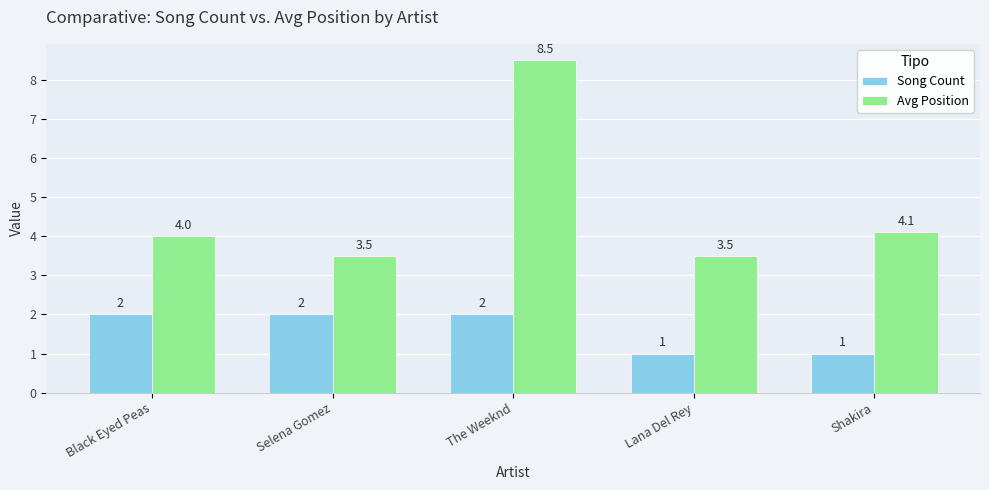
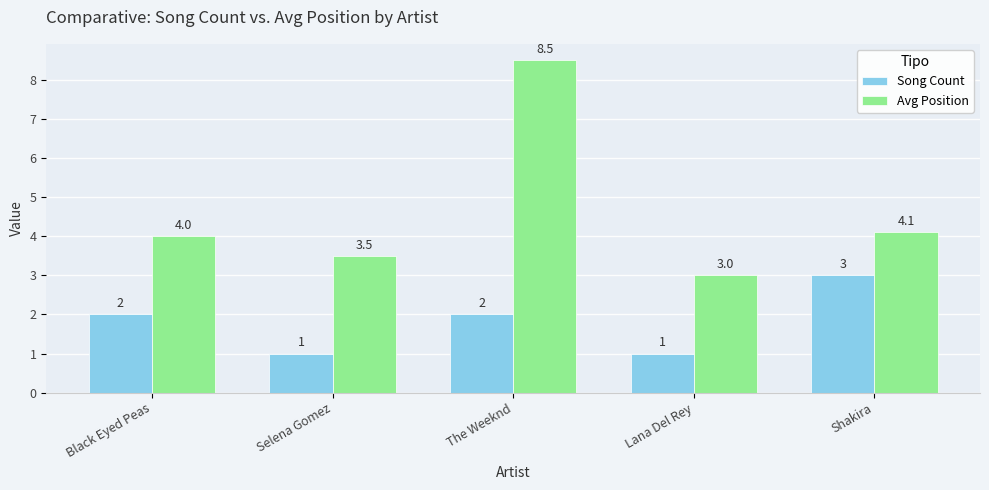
  {
    "Song Count": {
      "Black Eyed Peas": 2,
-     "Selena Gomez": 2,
+     "Selena Gomez": 1,
      "The Weeknd": 2,
      "Lana Del Rey": 1,
-     "Shakira": 1
+     "Shakira": 3
    },
    "Avg Position": {
      "Black Eyed Peas": 4.0,
      "Selena Gomez": 3.5,
      "The Weeknd": 8.5,
-     "Lana Del Rey": 3.5,
+     "Lana Del Rey": 3.0,
      "Shakira": 4.1
    }
  }
